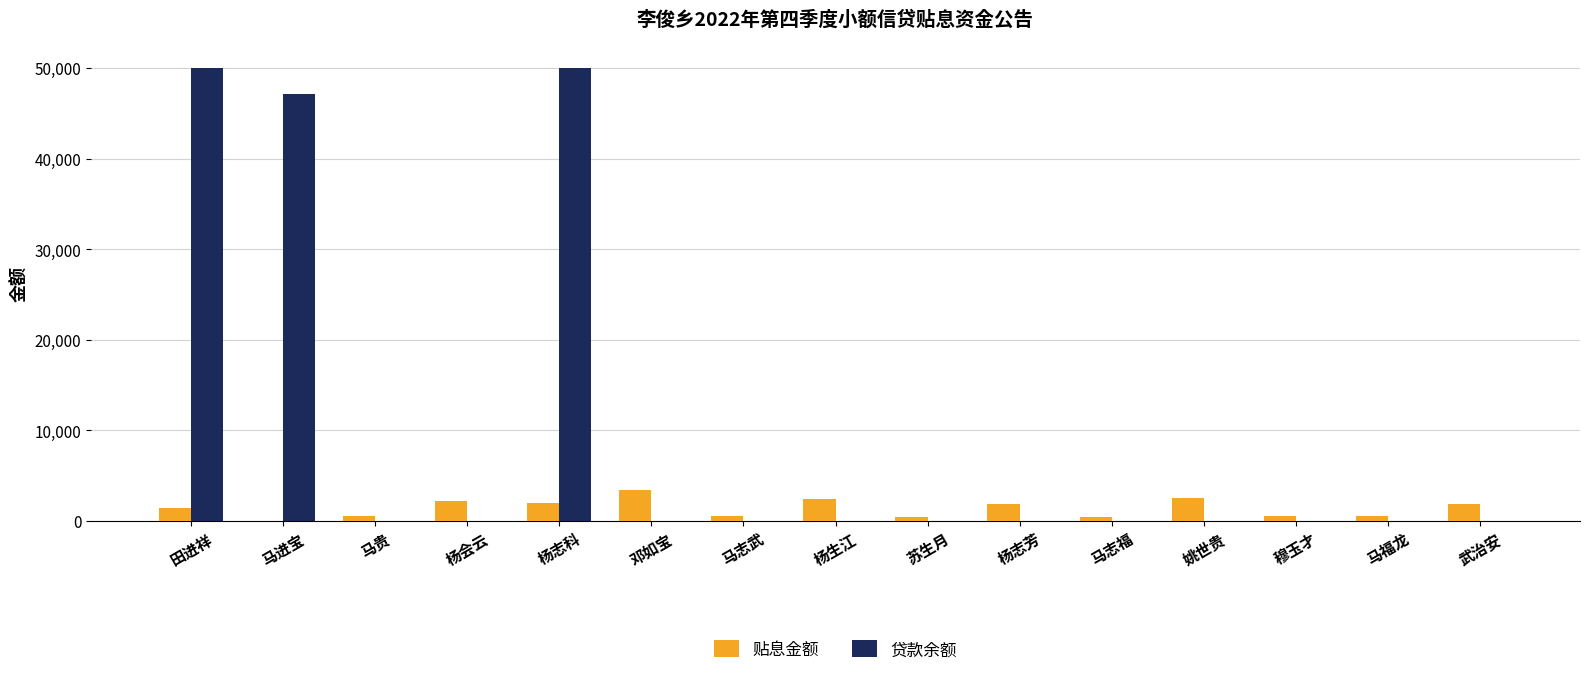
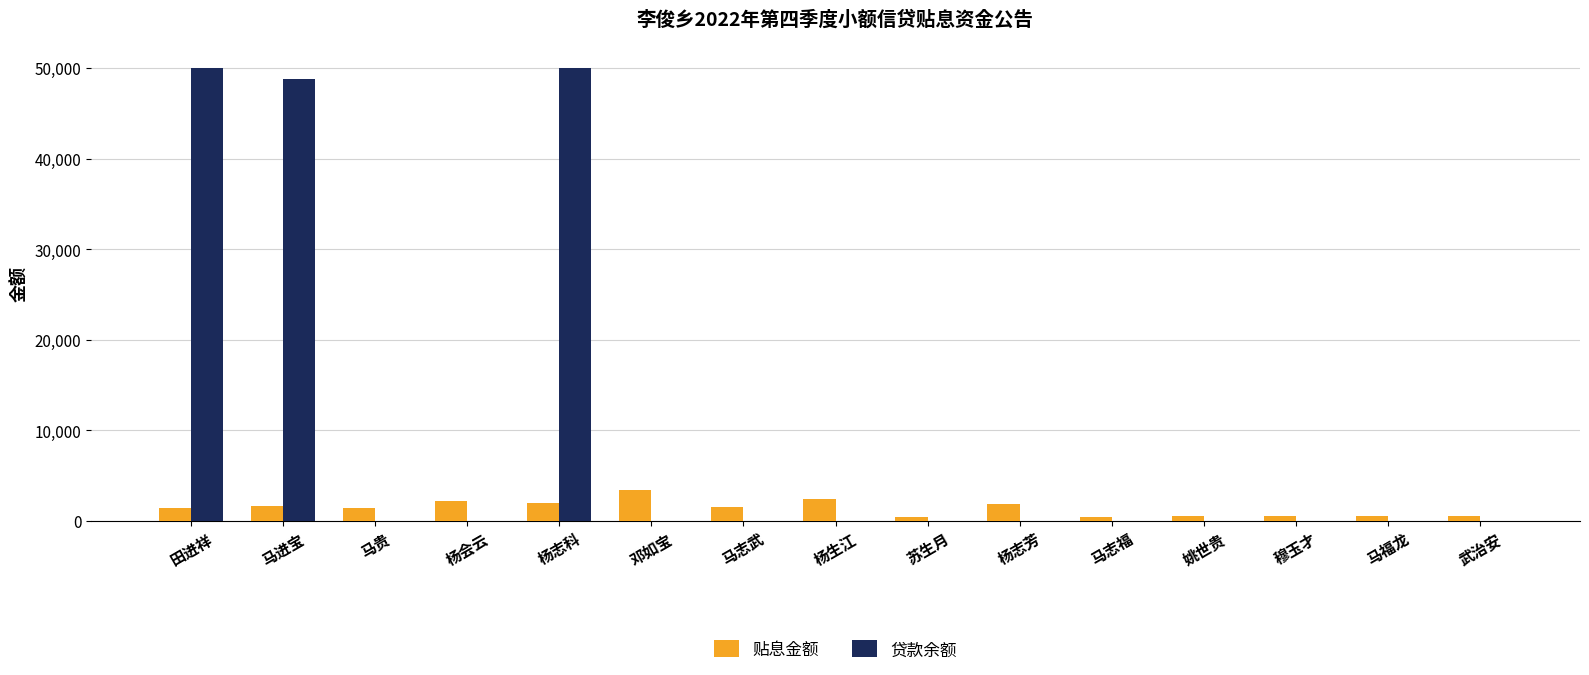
  {
    "贴息金额": {
      "田进祥": "1,000",
-     "马进宝": "0",
-     "马贵": "0",
+     "马进宝": "2,000",
+     "马贵": "1,000",
      "杨会云": "2,000",
      "杨志科": "2,000",
      "邓如宝": "3,000",
-     "马志武": "0",
+     "马志武": "2,000",
      "杨生江": "2,000",
      "苏生月": "0",
      "杨志芳": "2,000",
      "马志福": "0",
-     "姚世贵": "3,000",
+     "姚世贵": "0",
      "穆玉才": "0",
      "马福龙": "0",
-     "武治安": "2,000"
+     "武治安": "0"
    },
    "贷款余额": {
      "田进祥": "50,000",
-     "马进宝": "47,000",
+     "马进宝": "49,000",
      "马贵": "0",
      "杨会云": "0",
      "杨志科": "50,000",
      "邓如宝": "0",
      "马志武": "0",
      "杨生江": "0",
      "苏生月": "0",
      "杨志芳": "0",
      "马志福": "0",
      "姚世贵": "0",
      "穆玉才": "0",
      "马福龙": "0",
      "武治安": "0"
    }
  }
